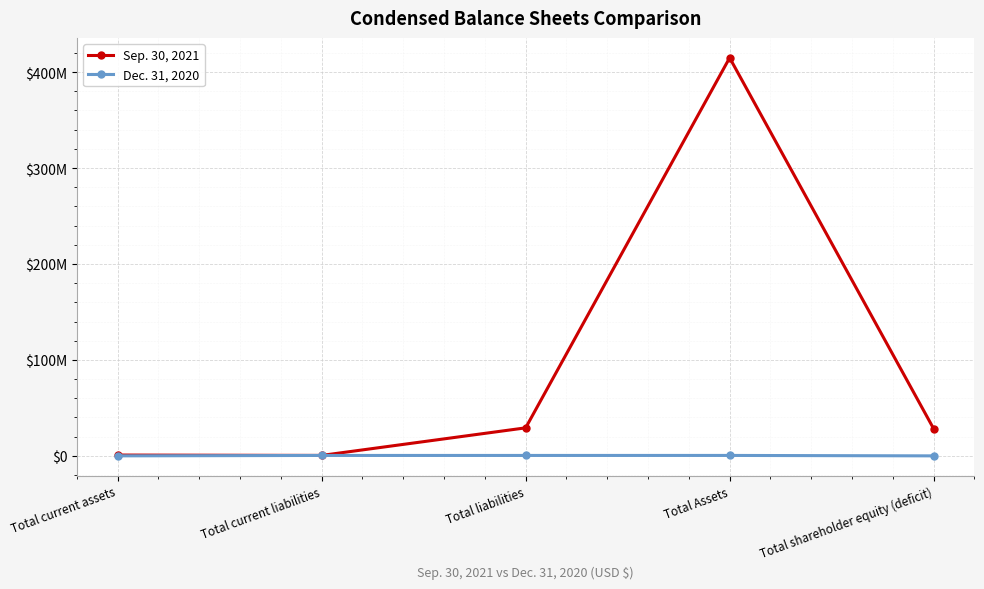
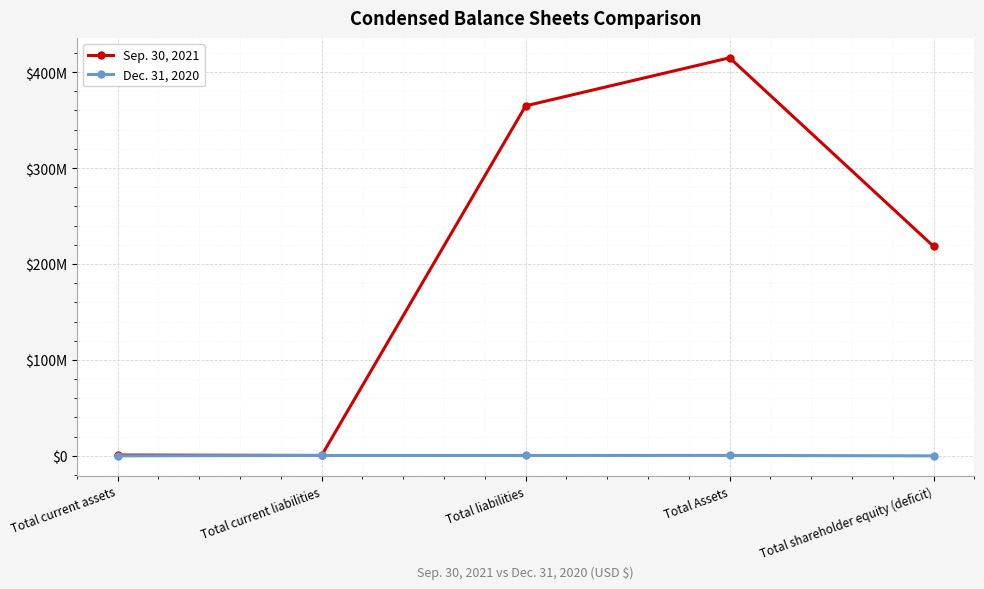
  {
    "Sep. 30, 2021": {
-     "Total liabilities": "$30000000",
+     "Total liabilities": "$360000000",
      "Total Assets": "$410000000",
-     "Total shareholder equity (deficit)": "$30000000"
+     "Total shareholder equity (deficit)": "$220000000"
    },
    "Dec. 31, 2020": {
      "Total liabilities": "$0",
      "Total Assets": "$0",
      "Total shareholder equity (deficit)": "$0"
    }
  }
